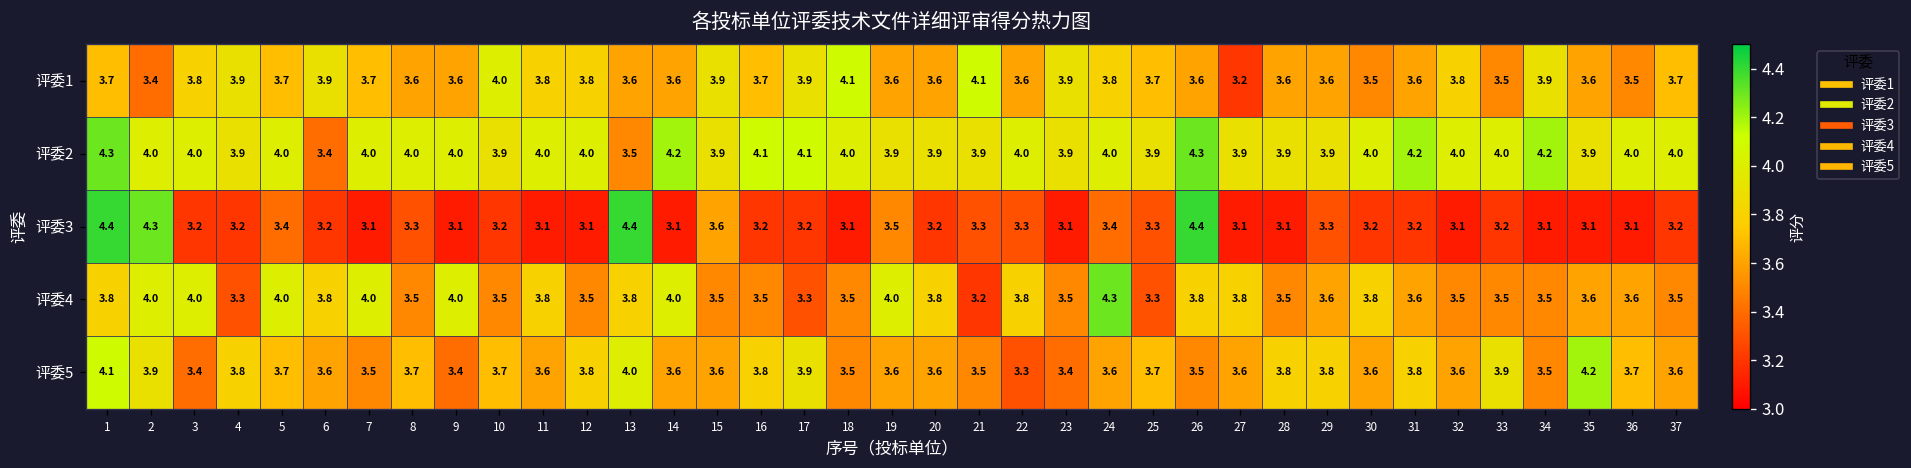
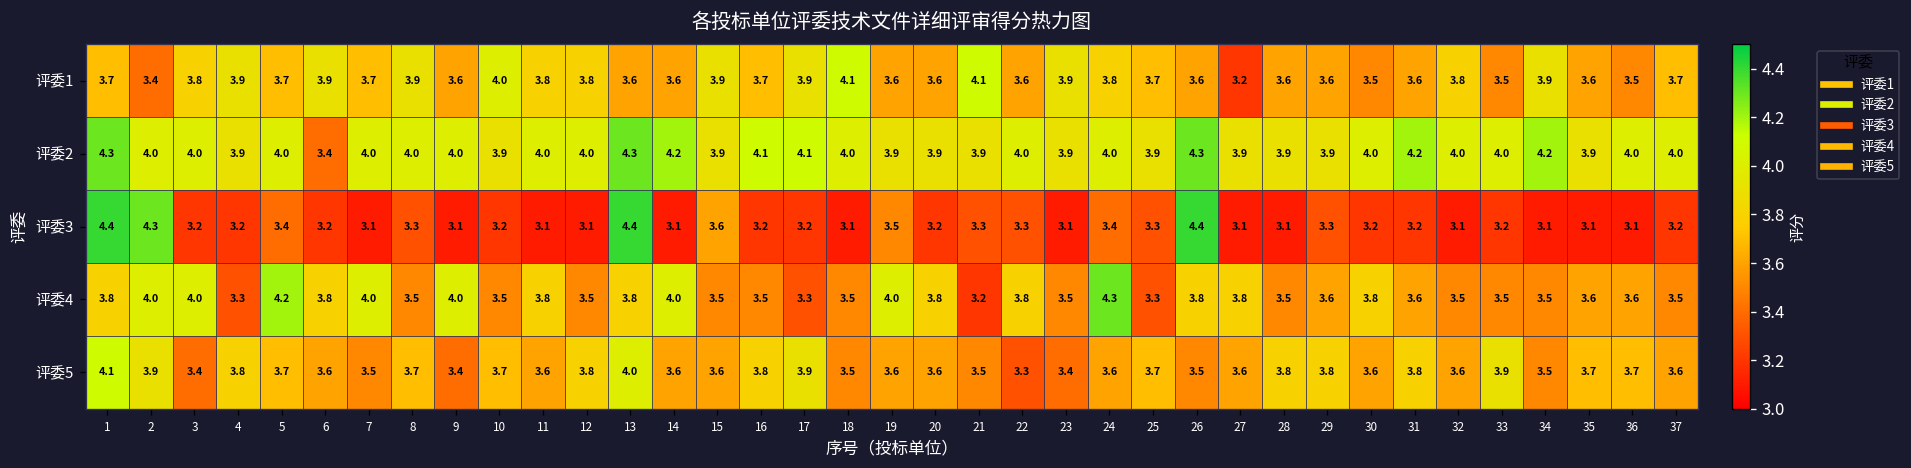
  {
    "评委1": {
      "1": 3.7,
      "2": 3.4,
      "3": 3.8,
      "4": 3.9,
      "5": 3.7,
      "6": 3.9,
      "7": 3.7,
-     "8": 3.6,
+     "8": 3.9,
      "9": 3.6,
      "10": 4.0,
      "11": 3.8,
      "12": 3.8,
      "13": 3.6,
      "14": 3.6,
      "15": 3.9,
      "16": 3.7,
      "17": 3.9,
      "18": 4.1,
      "19": 3.6,
      "20": 3.6,
      "21": 4.1,
      "22": 3.6,
      "23": 3.9,
      "24": 3.8,
      "25": 3.7,
      "26": 3.6,
      "27": 3.2,
      "28": 3.6,
      "29": 3.6,
      "30": 3.5,
      "31": 3.6,
      "32": 3.8,
      "33": 3.5,
      "34": 3.9,
      "35": 3.6,
      "36": 3.5,
      "37": 3.7
    },
    "评委2": {
      "1": 4.3,
      "2": 4.0,
      "3": 4.0,
      "4": 3.9,
      "5": 4.0,
      "6": 3.4,
      "7": 4.0,
      "8": 4.0,
      "9": 4.0,
      "10": 3.9,
      "11": 4.0,
      "12": 4.0,
-     "13": 3.5,
+     "13": 4.3,
      "14": 4.2,
      "15": 3.9,
      "16": 4.1,
      "17": 4.1,
      "18": 4.0,
      "19": 3.9,
      "20": 3.9,
      "21": 3.9,
      "22": 4.0,
      "23": 3.9,
      "24": 4.0,
      "25": 3.9,
      "26": 4.3,
      "27": 3.9,
      "28": 3.9,
      "29": 3.9,
      "30": 4.0,
      "31": 4.2,
      "32": 4.0,
      "33": 4.0,
      "34": 4.2,
      "35": 3.9,
      "36": 4.0,
      "37": 4.0
    },
    "评委3": {
      "1": 4.4,
      "2": 4.3,
      "3": 3.2,
      "4": 3.2,
      "5": 3.4,
      "6": 3.2,
      "7": 3.1,
      "8": 3.3,
      "9": 3.1,
      "10": 3.2,
      "11": 3.1,
      "12": 3.1,
      "13": 4.4,
      "14": 3.1,
      "15": 3.6,
      "16": 3.2,
      "17": 3.2,
      "18": 3.1,
      "19": 3.5,
      "20": 3.2,
      "21": 3.3,
      "22": 3.3,
      "23": 3.1,
      "24": 3.4,
      "25": 3.3,
      "26": 4.4,
      "27": 3.1,
      "28": 3.1,
      "29": 3.3,
      "30": 3.2,
      "31": 3.2,
      "32": 3.1,
      "33": 3.2,
      "34": 3.1,
      "35": 3.1,
      "36": 3.1,
      "37": 3.2
    },
    "评委4": {
      "1": 3.8,
      "2": 4.0,
      "3": 4.0,
      "4": 3.3,
-     "5": 4.0,
+     "5": 4.2,
      "6": 3.8,
      "7": 4.0,
      "8": 3.5,
      "9": 4.0,
      "10": 3.5,
      "11": 3.8,
      "12": 3.5,
      "13": 3.8,
      "14": 4.0,
      "15": 3.5,
      "16": 3.5,
      "17": 3.3,
      "18": 3.5,
      "19": 4.0,
      "20": 3.8,
      "21": 3.2,
      "22": 3.8,
      "23": 3.5,
      "24": 4.3,
      "25": 3.3,
      "26": 3.8,
      "27": 3.8,
      "28": 3.5,
      "29": 3.6,
      "30": 3.8,
      "31": 3.6,
      "32": 3.5,
      "33": 3.5,
      "34": 3.5,
      "35": 3.6,
      "36": 3.6,
      "37": 3.5
    },
    "评委5": {
      "1": 4.1,
      "2": 3.9,
      "3": 3.4,
      "4": 3.8,
      "5": 3.7,
      "6": 3.6,
      "7": 3.5,
      "8": 3.7,
      "9": 3.4,
      "10": 3.7,
      "11": 3.6,
      "12": 3.8,
      "13": 4.0,
      "14": 3.6,
      "15": 3.6,
      "16": 3.8,
      "17": 3.9,
      "18": 3.5,
      "19": 3.6,
      "20": 3.6,
      "21": 3.5,
      "22": 3.3,
      "23": 3.4,
      "24": 3.6,
      "25": 3.7,
      "26": 3.5,
      "27": 3.6,
      "28": 3.8,
      "29": 3.8,
      "30": 3.6,
      "31": 3.8,
      "32": 3.6,
      "33": 3.9,
      "34": 3.5,
-     "35": 4.2,
+     "35": 3.7,
      "36": 3.7,
      "37": 3.6
    }
  }
